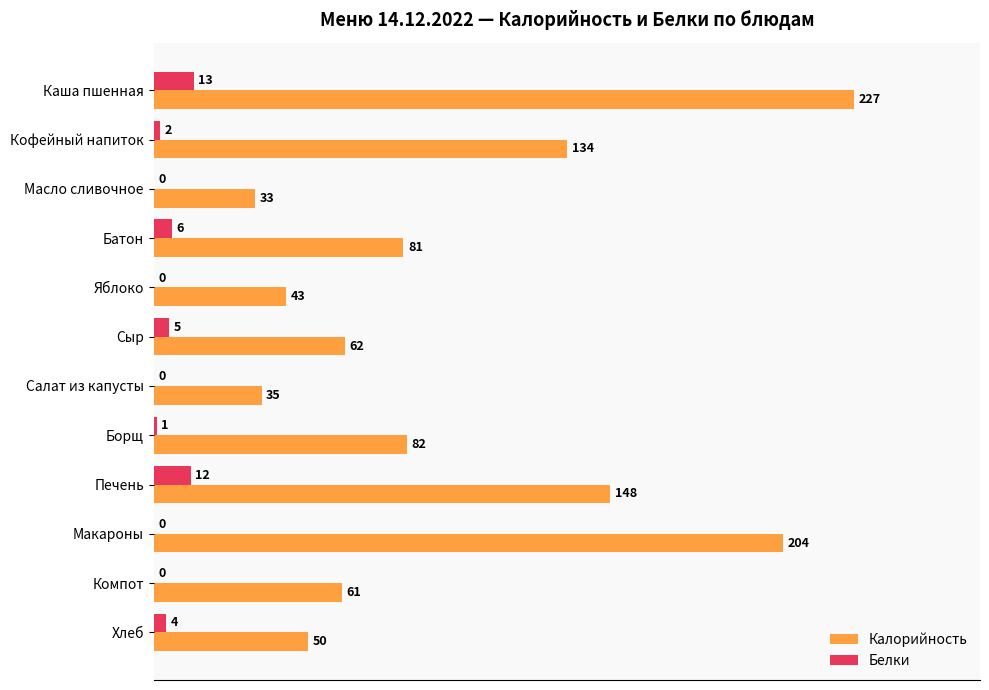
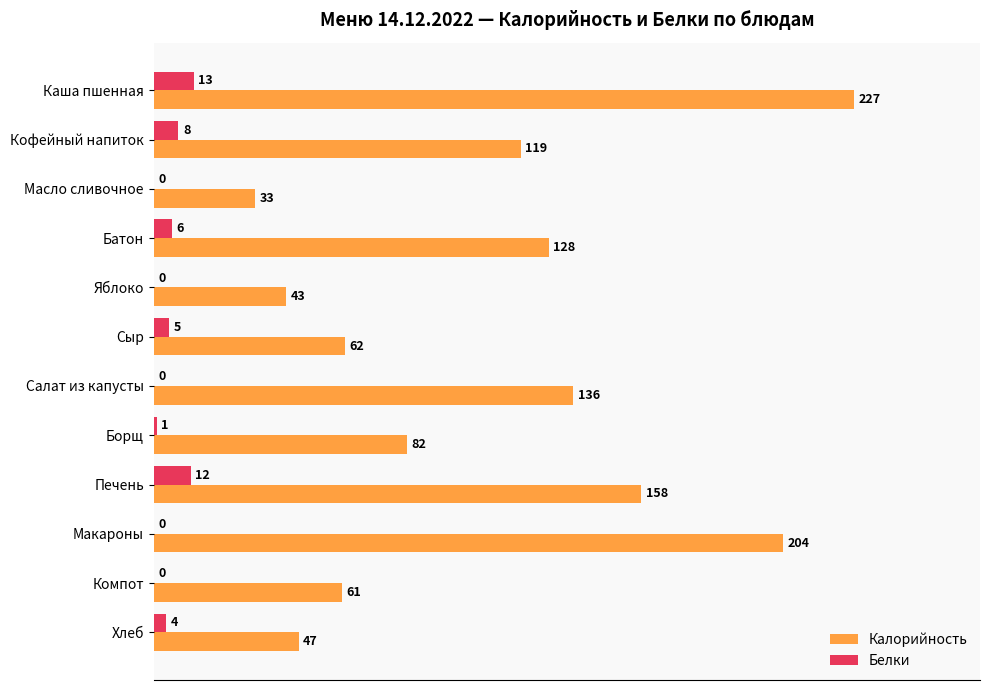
  {
    "Калорийность": {
      "Каша пшенная": 227,
-     "Кофейный напиток": 134,
+     "Кофейный напиток": 119,
      "Масло сливочное": 33,
-     "Батон": 81,
+     "Батон": 128,
      "Яблоко": 43,
      "Сыр": 62,
-     "Салат из капусты": 35,
+     "Салат из капусты": 136,
      "Борщ": 82,
-     "Печень": 148,
+     "Печень": 158,
      "Макароны": 204,
      "Компот": 61,
-     "Хлеб": 50
+     "Хлеб": 47
    },
    "Белки": {
      "Каша пшенная": 13,
-     "Кофейный напиток": 2,
+     "Кофейный напиток": 8,
      "Масло сливочное": 0,
      "Батон": 6,
      "Яблоко": 0,
      "Сыр": 5,
      "Салат из капусты": 0,
      "Борщ": 1,
      "Печень": 12,
      "Макароны": 0,
      "Компот": 0,
      "Хлеб": 4
    }
  }
